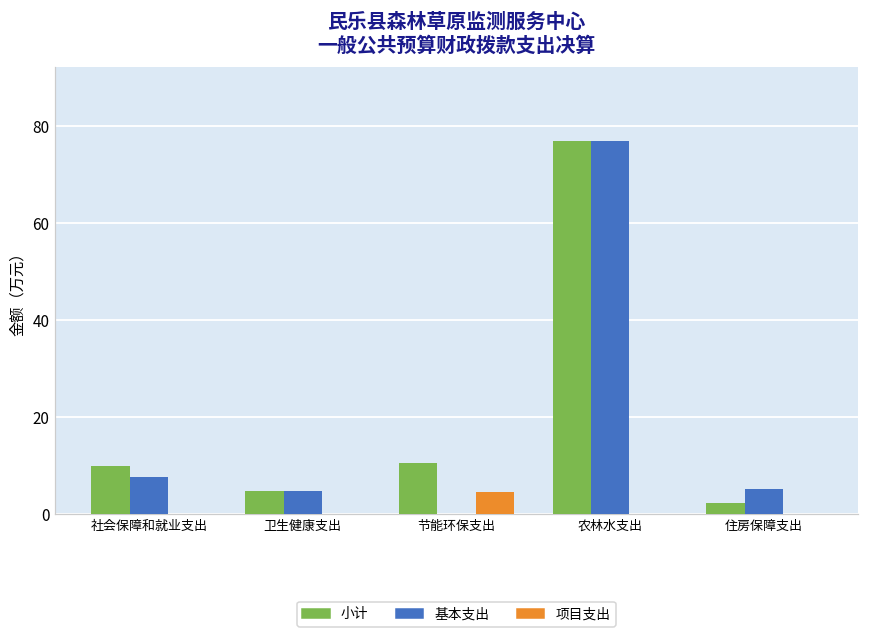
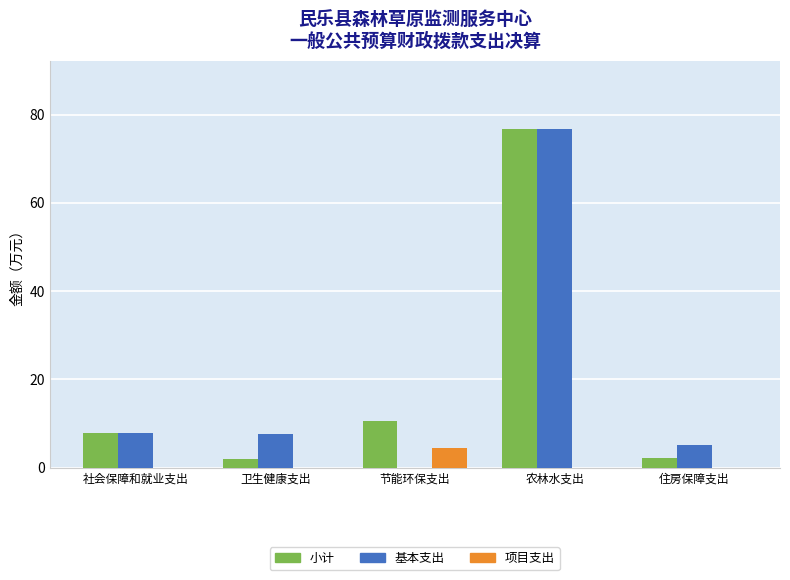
  {
    "小计": {
-     "社会保障和就业支出": 10,
-     "卫生健康支出": 5,
+     "社会保障和就业支出": 8,
+     "卫生健康支出": 2,
      "节能环保支出": 11,
      "农林水支出": 77,
      "住房保障支出": 2
    },
    "基本支出": {
      "社会保障和就业支出": 8,
-     "卫生健康支出": 5,
+     "卫生健康支出": 8,
      "节能环保支出": 0,
      "农林水支出": 77,
      "住房保障支出": 5
    },
    "项目支出": {
      "社会保障和就业支出": 0,
      "卫生健康支出": 0,
      "节能环保支出": 5,
      "农林水支出": 0,
      "住房保障支出": 0
    }
  }
